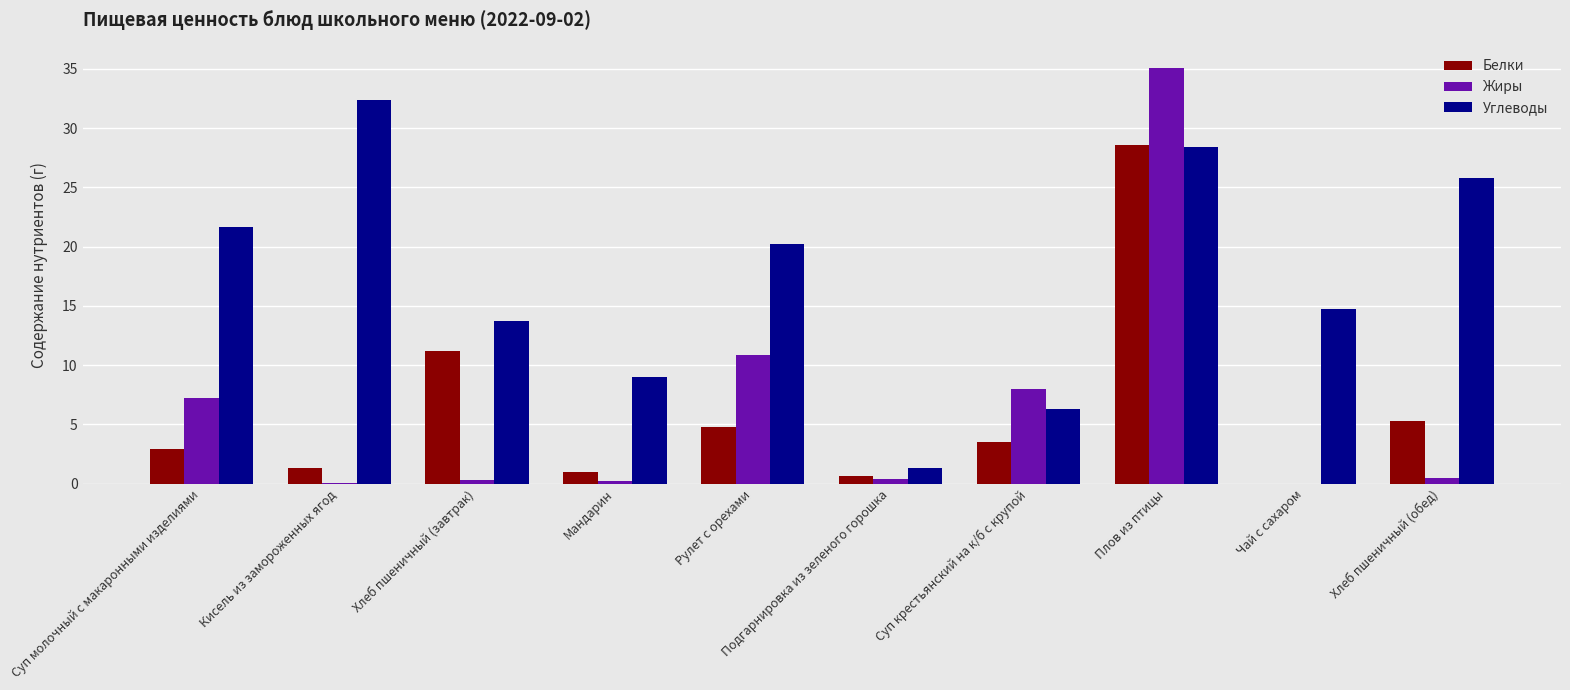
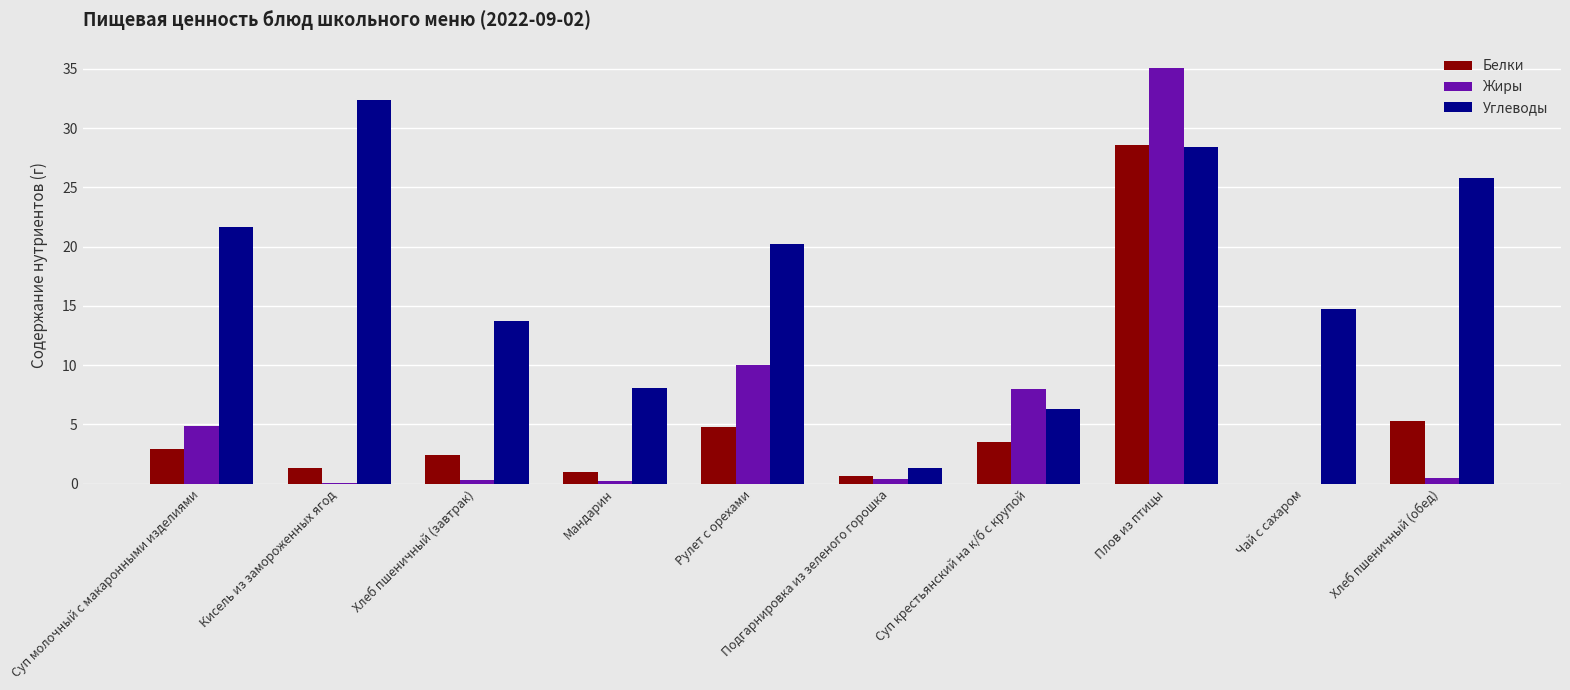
  {
    "Белки": {
      "Суп молочный с макаронными изделиями": 2.9,
      "Кисель из замороженных ягод": 1.3,
-     "Хлеб пшеничный (завтрак)": 11.2,
+     "Хлеб пшеничный (завтрак)": 2.4,
      "Мандарин": 1.0,
      "Рулет с орехами": 4.8,
      "Подгарнировка из зеленого горошка": 0.6,
      "Суп крестьянский на к/б с крупой": 3.5,
      "Плов из птицы": 28.6,
      "Чай с сахаром": 0.0,
      "Хлеб пшеничный (обед)": 5.3
    },
    "Жиры": {
-     "Суп молочный с макаронными изделиями": 7.2,
+     "Суп молочный с макаронными изделиями": 4.8,
      "Хлеб пшеничный (завтрак)": 0.3,
-     "Рулет с орехами": 10.9,
+     "Рулет с орехами": 10.0,
      "Подгарнировка из зеленого горошка": 0.4,
      "Суп крестьянский на к/б с крупой": 8.0,
      "Плов из птицы": 35.1,
      "Чай с сахаром": 0.0,
      "Хлеб пшеничный (обед)": 0.5
    },
    "Углеводы": {
      "Суп молочный с макаронными изделиями": 21.6,
      "Кисель из замороженных ягод": 32.4,
      "Хлеб пшеничный (завтрак)": 13.8,
-     "Мандарин": 9.0,
+     "Мандарин": 8.1,
      "Рулет с орехами": 20.3,
      "Подгарнировка из зеленого горошка": 1.3,
      "Суп крестьянский на к/б с крупой": 6.3,
      "Плов из птицы": 28.4,
      "Чай с сахаром": 14.7,
      "Хлеб пшеничный (обед)": 25.8
    }
  }
